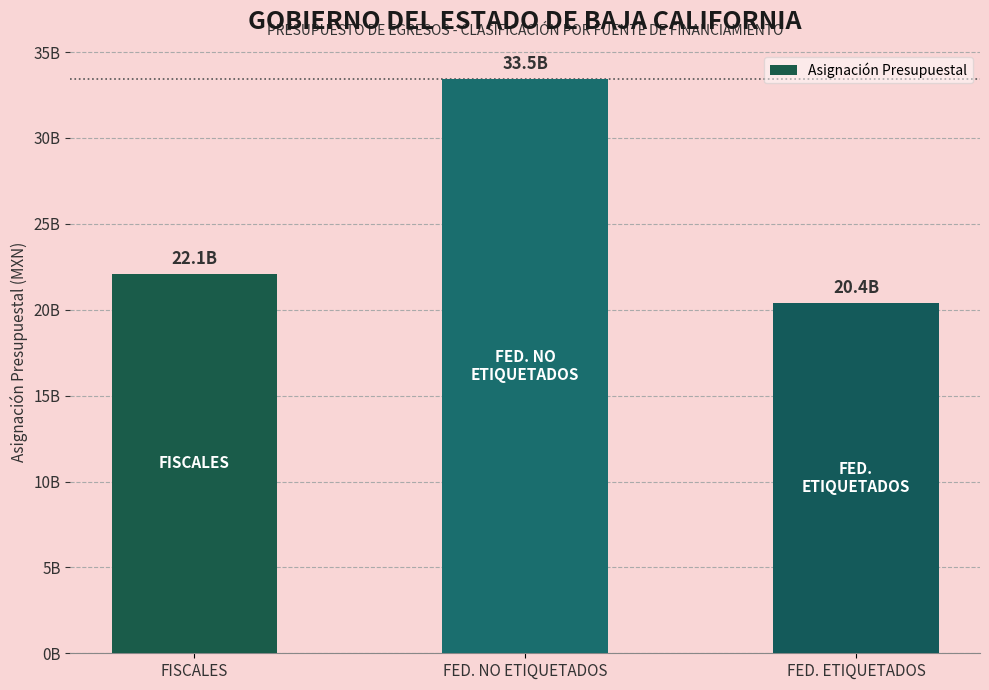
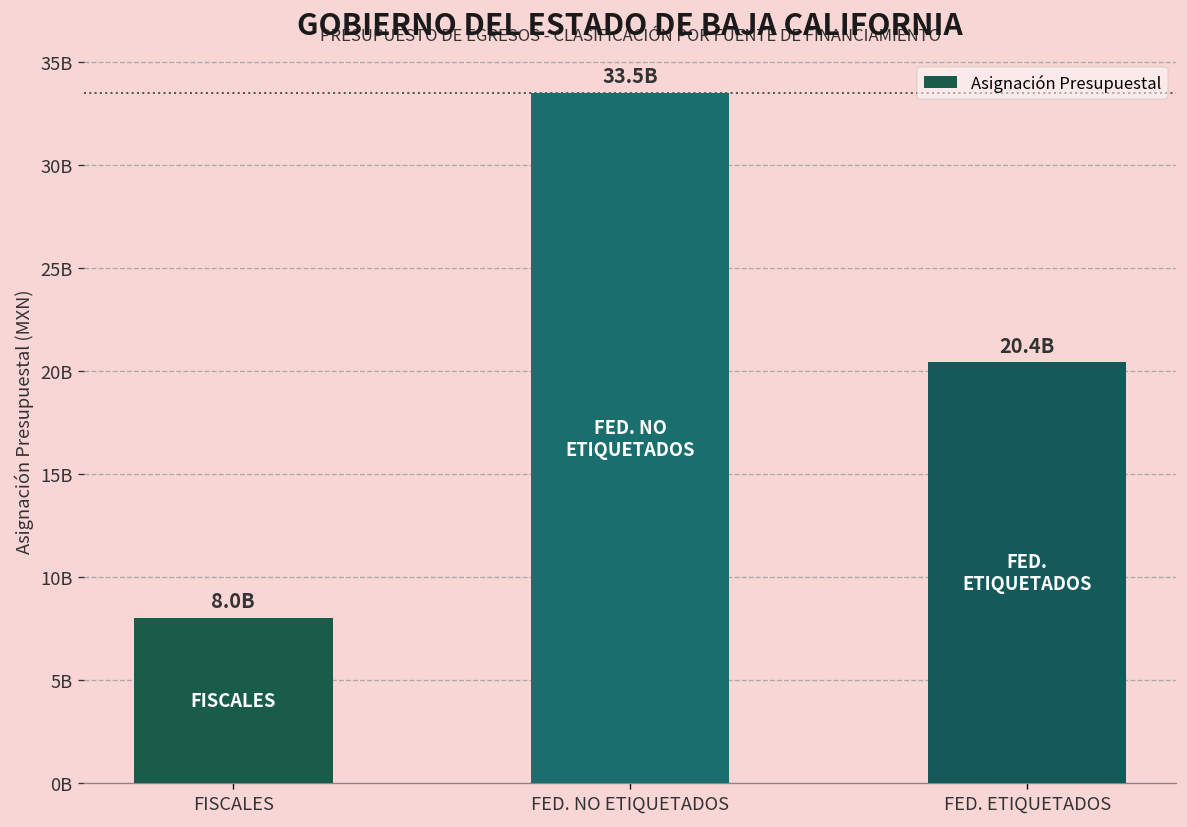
  {
-   "FISCALES": "22.1B",
+   "FISCALES": "8.0B",
    "FED. NO ETIQUETADOS": "33.5B",
    "FED. ETIQUETADOS": "20.4B"
  }
